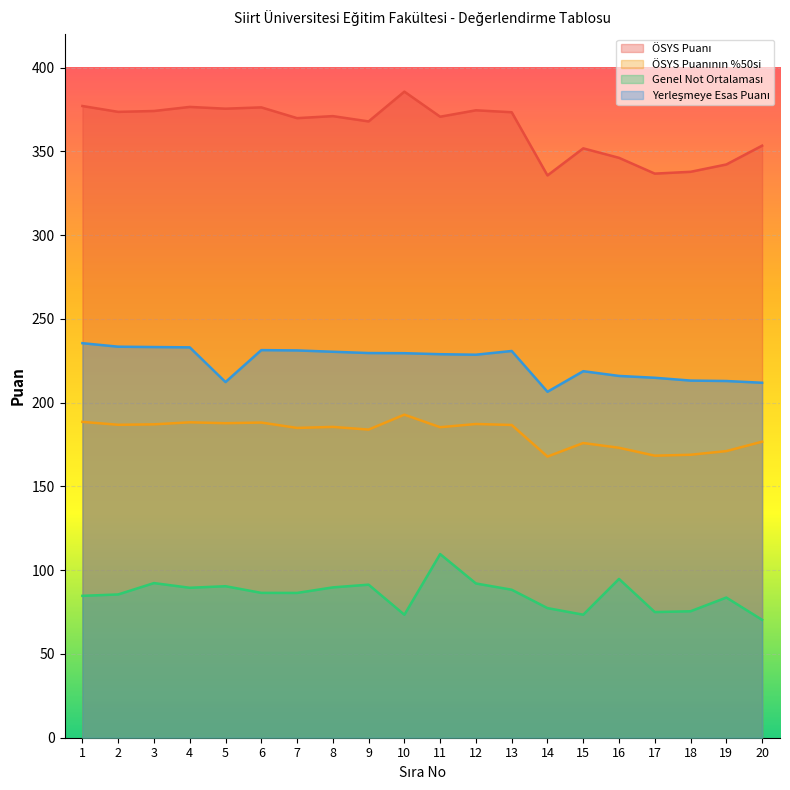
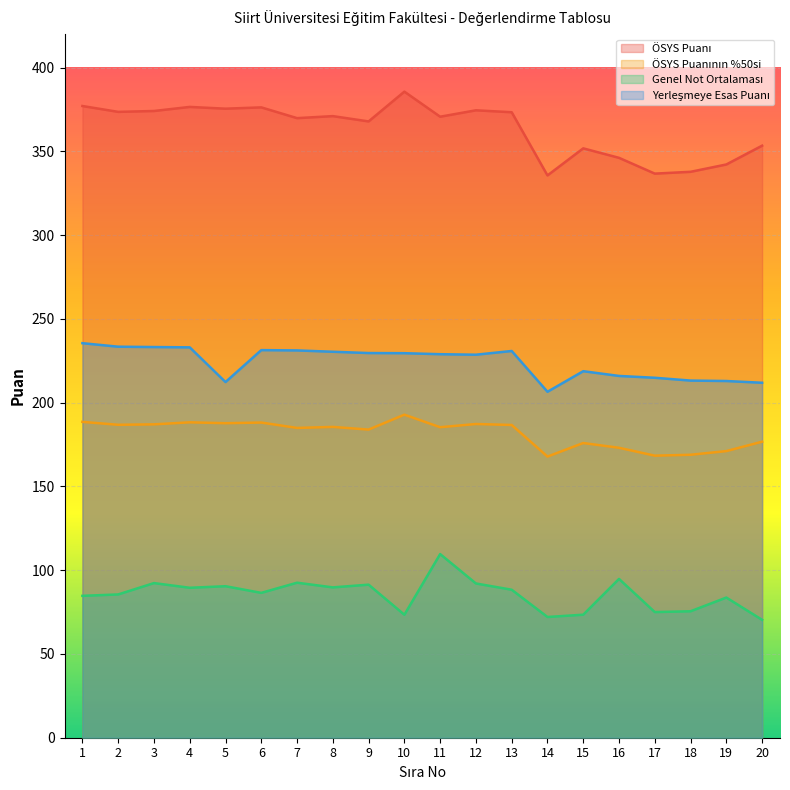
  {
    "Genel Not Ortalaması": {
      "1": 85,
      "2": 86,
      "3": 92,
      "4": 90,
      "5": 90,
      "6": 86,
-     "7": 86,
+     "7": 93,
      "8": 90,
      "9": 91,
      "10": 73,
      "11": 110,
      "12": 92,
      "13": 88,
-     "14": 77,
+     "14": 72,
      "15": 73,
      "16": 95,
      "17": 75,
      "18": 75,
      "19": 84,
      "20": 70
    },
    "Yerleşmeye Esas Puanı": {
      "1": 235,
      "2": 233,
      "3": 233,
      "4": 233,
      "5": 212,
      "6": 231,
      "7": 231,
      "8": 230,
      "9": 230,
      "10": 230,
      "11": 229,
      "12": 229,
      "13": 231,
      "14": 206,
      "15": 219,
      "16": 216,
      "17": 215,
      "18": 213,
      "19": 213,
      "20": 212
    }
  }
